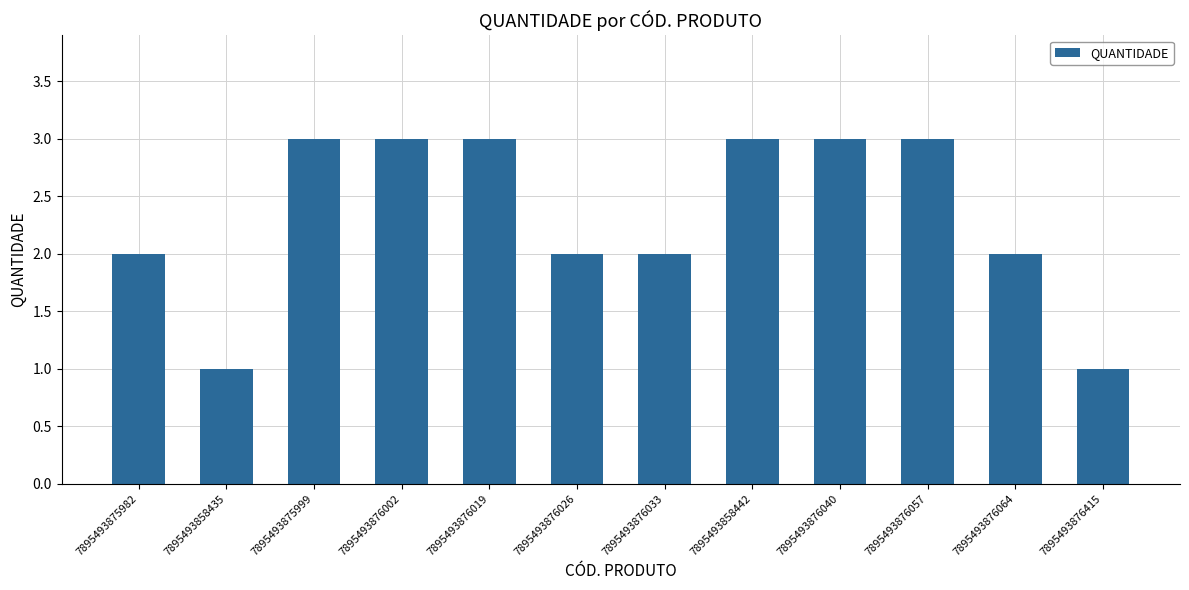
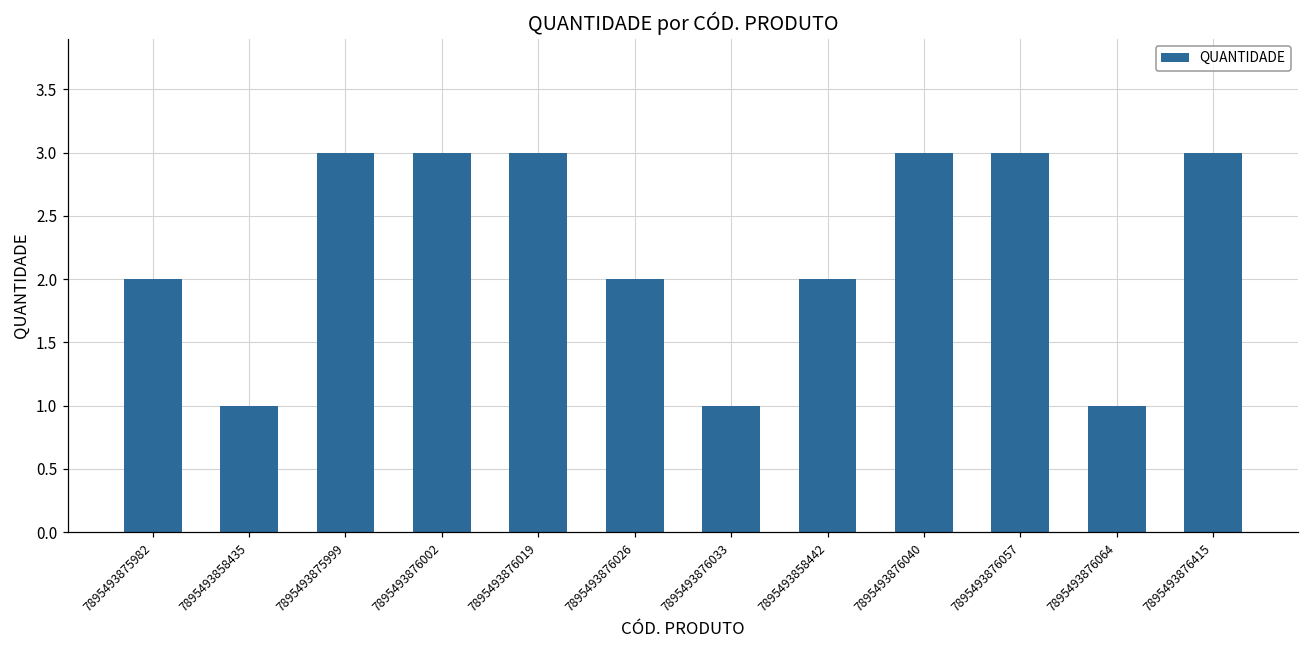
  {
    "7895493875982": 2,
    "7895493858435": 1,
    "7895493875999": 3,
    "7895493876002": 3,
    "7895493876019": 3,
    "7895493876026": 2,
-   "7895493876033": 2,
-   "7895493858442": 3,
+   "7895493876033": 1,
+   "7895493858442": 2,
    "7895493876040": 3,
    "7895493876057": 3,
-   "7895493876064": 2,
-   "7895493876415": 1
+   "7895493876064": 1,
+   "7895493876415": 3
  }
